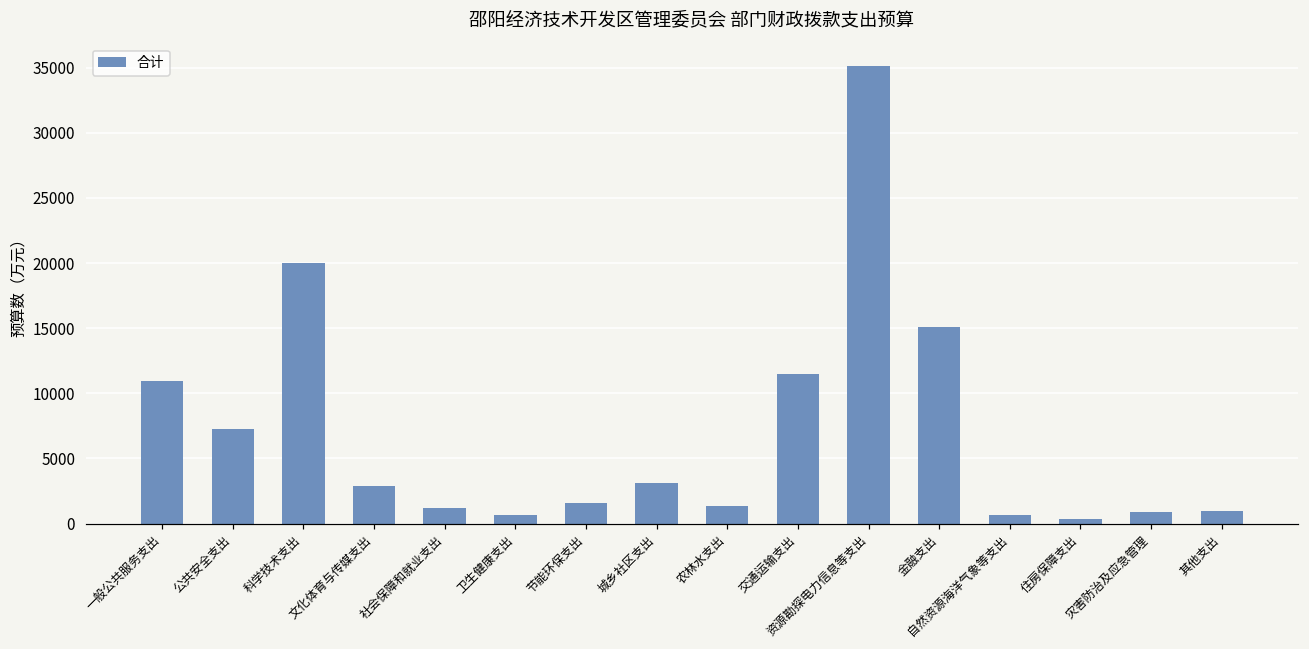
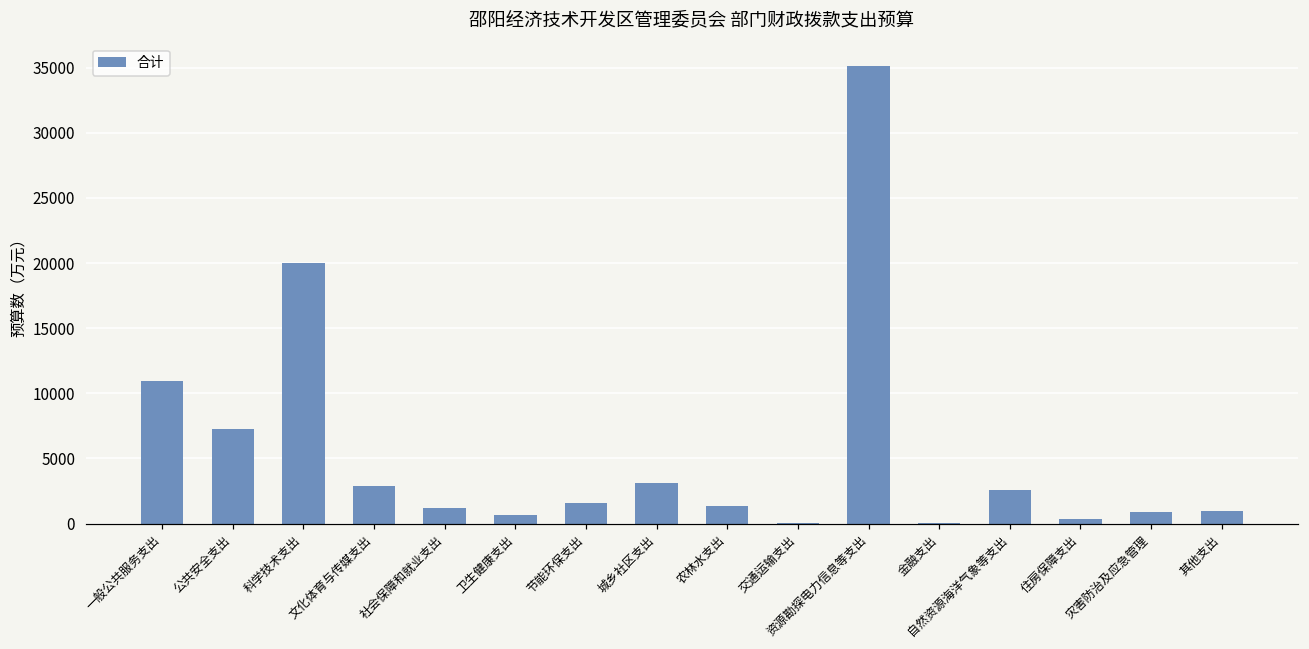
  {
    "一般公共服务支出": 11000,
    "公共安全支出": 7300,
    "科学技术支出": 20000,
    "文化体育与传媒支出": 2900,
    "社会保障和就业支出": 1200,
    "卫生健康支出": 700,
    "节能环保支出": 1600,
    "城乡社区支出": 3100,
    "农林水支出": 1300,
-   "交通运输支出": 11500,
+   "交通运输支出": 100,
    "资源勘探电力信息等支出": 35100,
-   "金融支出": 15100,
-   "自然资源海洋气象等支出": 600,
+   "金融支出": 0,
+   "自然资源海洋气象等支出": 2600,
    "住房保障支出": 300,
    "灾害防治及应急管理": 900,
    "其他支出": 1000
  }
